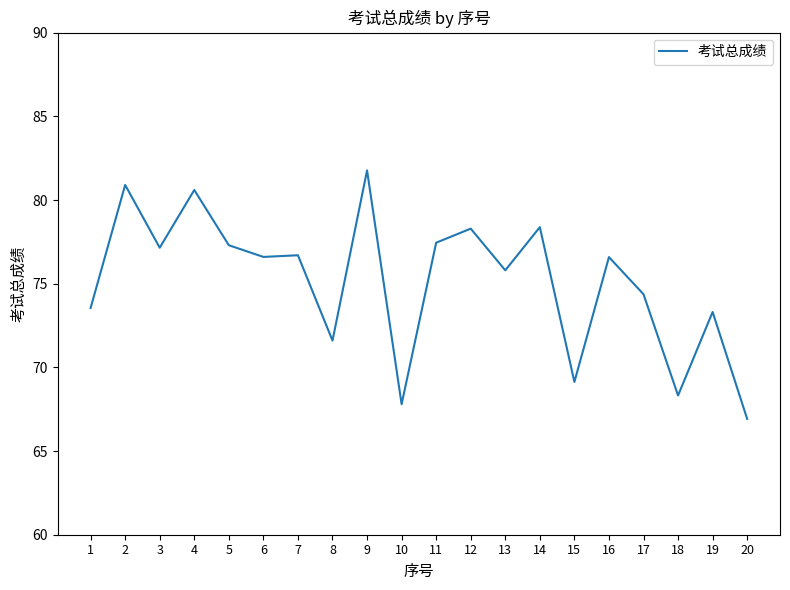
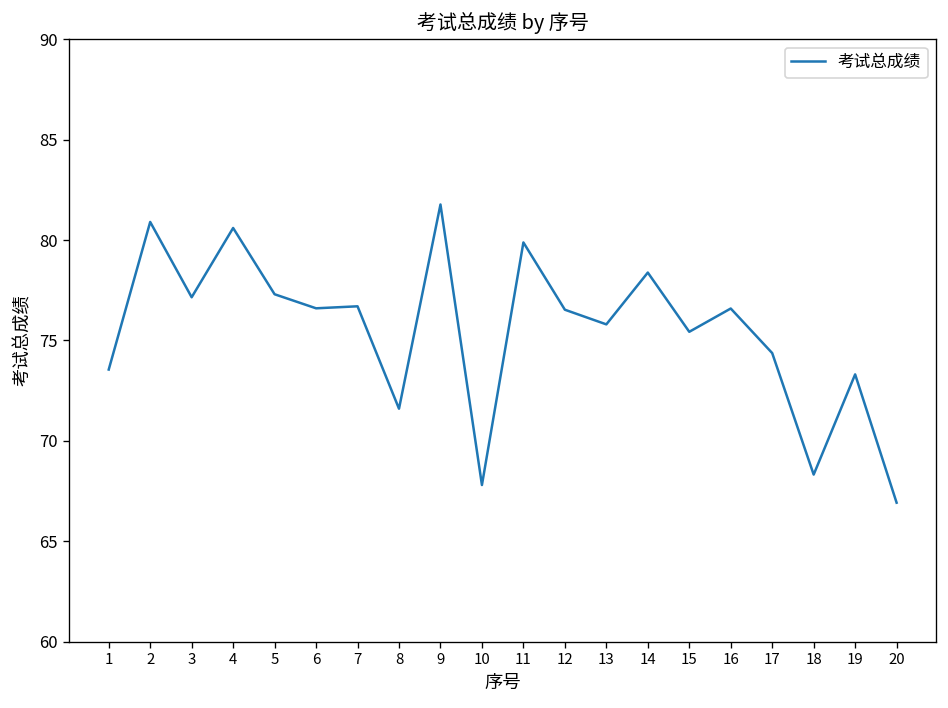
  {
    "1": 73.6,
    "2": 80.9,
    "3": 77.2,
    "4": 80.6,
    "5": 77.3,
    "6": 76.6,
    "7": 76.7,
    "8": 71.6,
    "9": 81.8,
    "10": 67.8,
-   "11": 77.5,
-   "12": 78.3,
+   "11": 79.9,
+   "12": 76.5,
    "13": 75.8,
    "14": 78.4,
-   "15": 69.1,
+   "15": 75.4,
    "16": 76.6,
    "17": 74.4,
    "18": 68.3,
    "19": 73.3,
    "20": 66.9
  }
